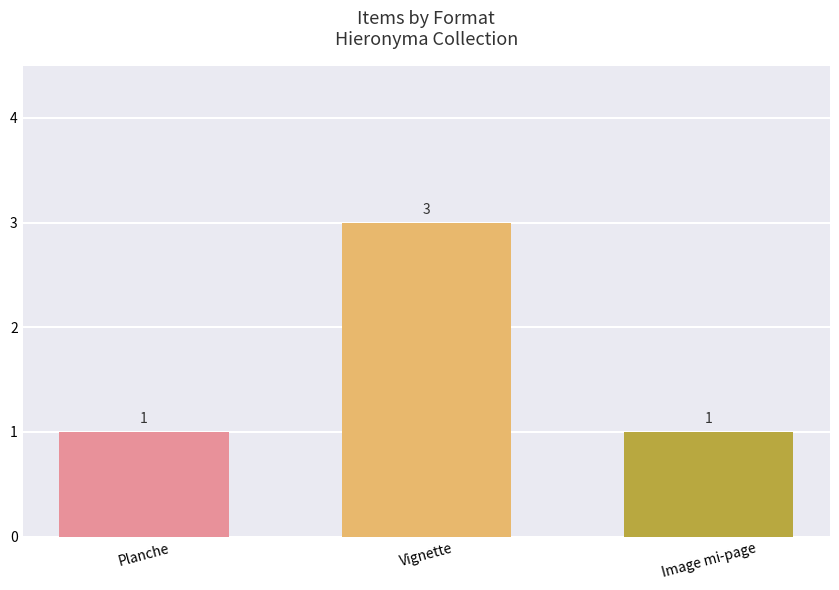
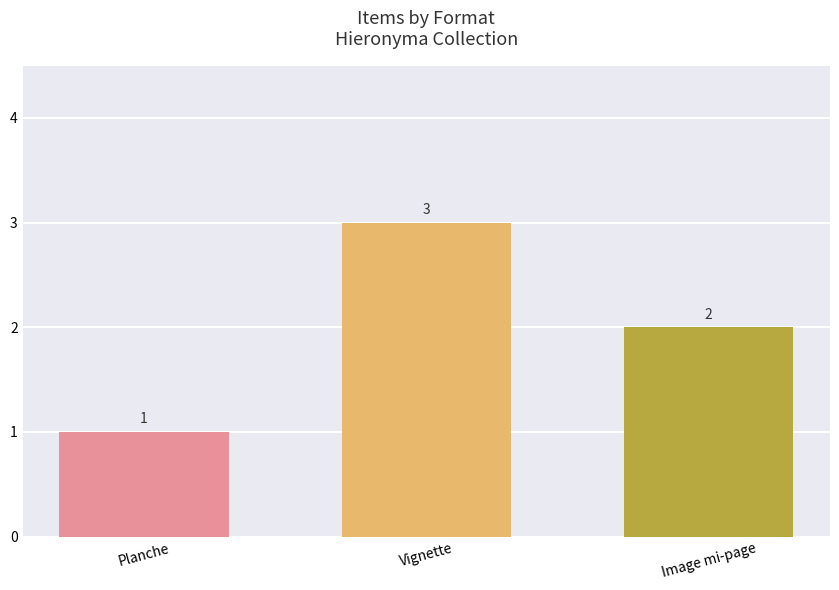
  {
    "Planche": 1,
    "Vignette": 3,
-   "Image mi-page": 1
+   "Image mi-page": 2
  }
